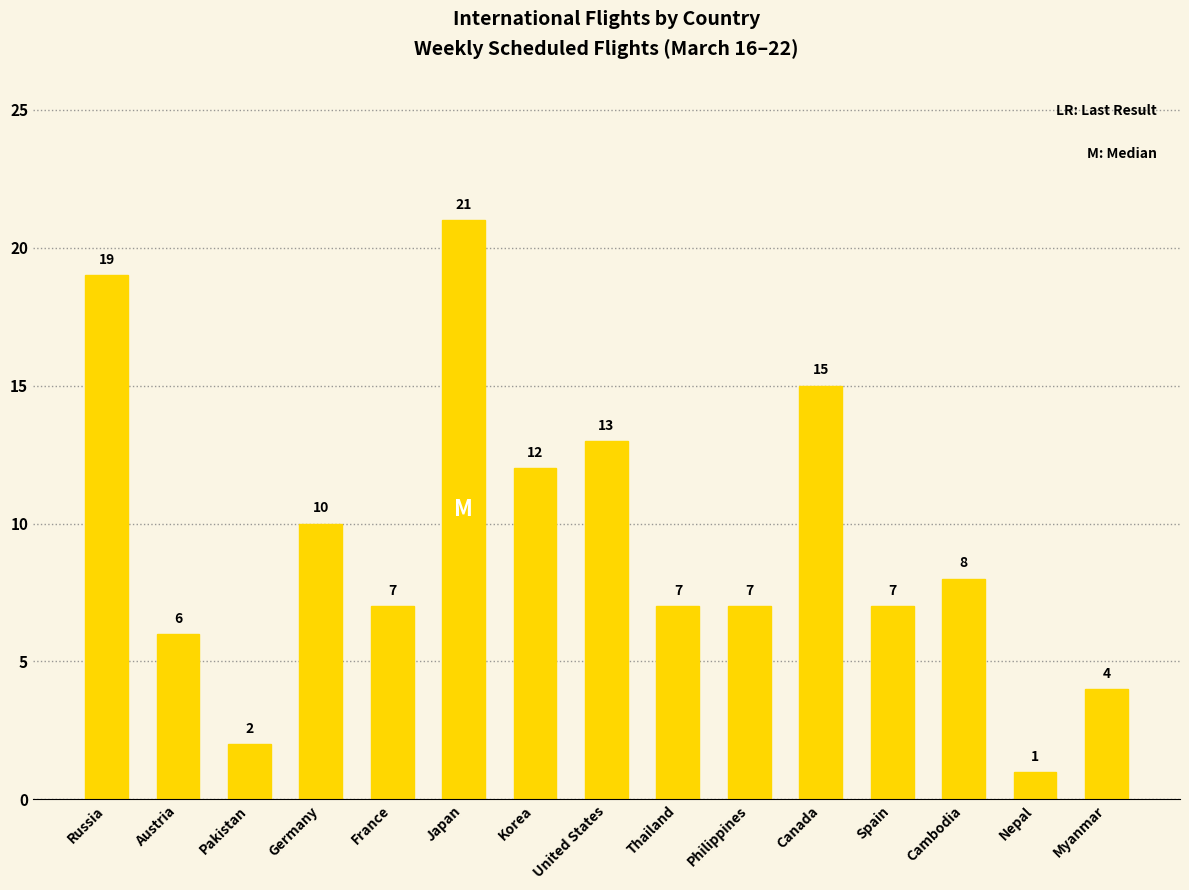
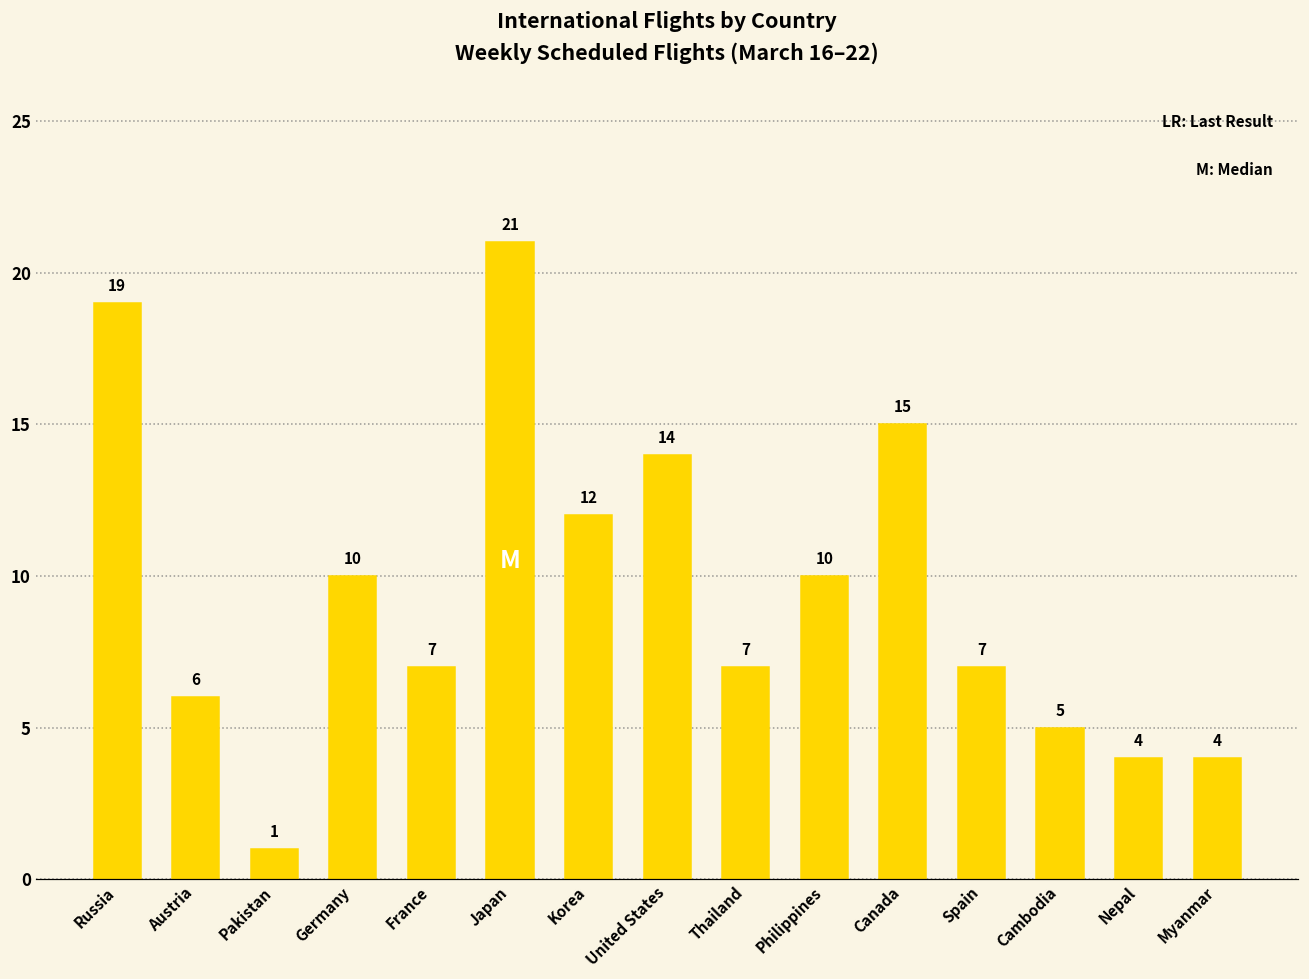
  {
    "Russia": 19,
    "Austria": 6,
-   "Pakistan": 2,
+   "Pakistan": 1,
    "Germany": 10,
    "France": 7,
    "Japan": 21,
    "Korea": 12,
-   "United States": 13,
+   "United States": 14,
    "Thailand": 7,
-   "Philippines": 7,
+   "Philippines": 10,
    "Canada": 15,
    "Spain": 7,
-   "Cambodia": 8,
-   "Nepal": 1,
+   "Cambodia": 5,
+   "Nepal": 4,
    "Myanmar": 4
  }
